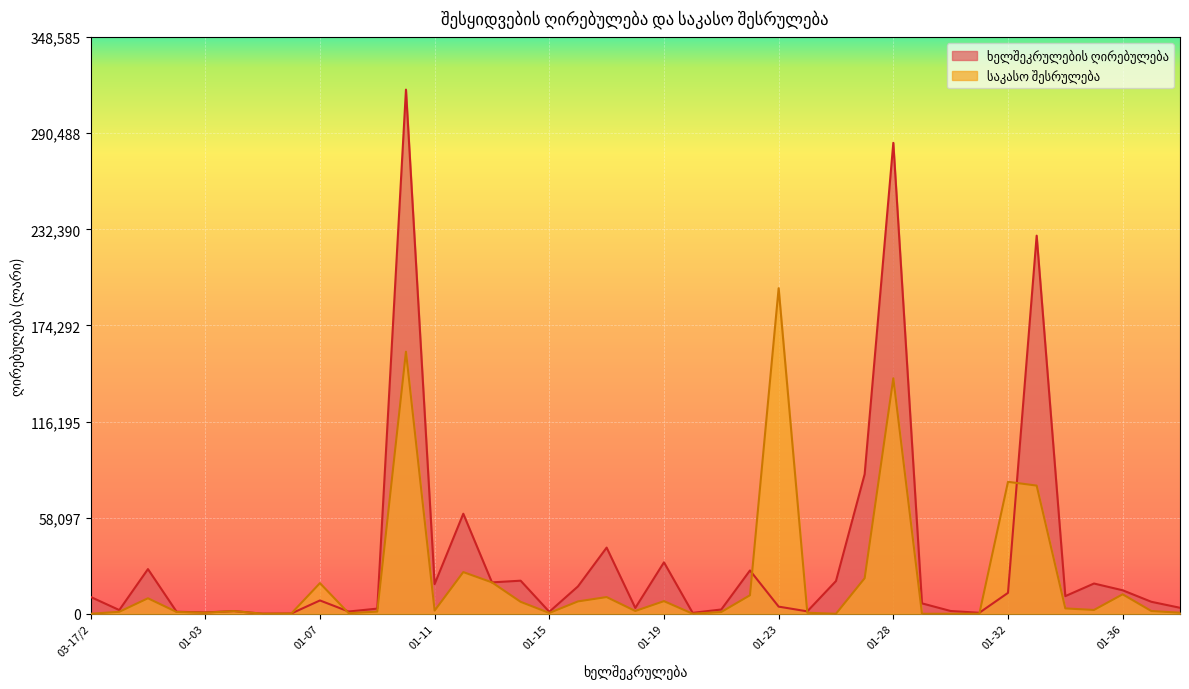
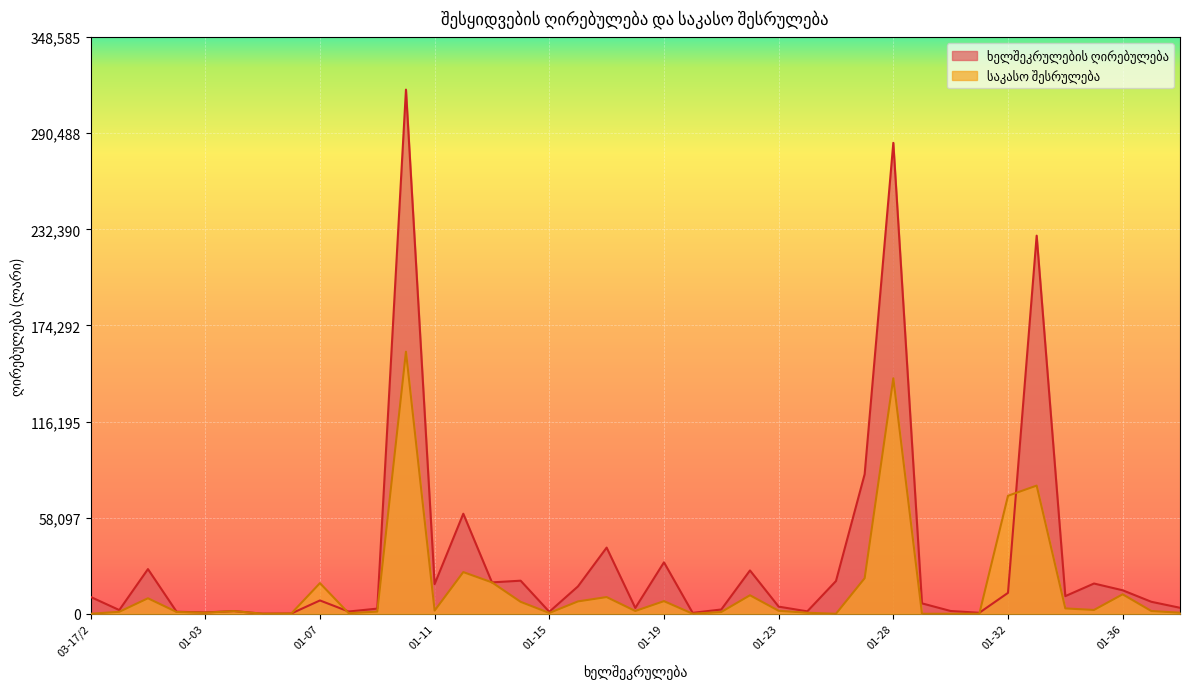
  {
    "ხელშეკრულების ღირებულება": {
      "03-17/2": "10,000",
      "01-07": "8,000",
      "01-11": "18,000",
      "01-19": "31,000",
      "01-23": "4,000",
      "01-28": "285,000",
      "01-32": "13,000",
      "01-36": "14,000"
    },
    "საკასო შესრულება": {
      "03-17/2": "0",
      "01-07": "19,000",
      "01-11": "2,000",
      "01-19": "8,000",
-     "01-23": "197,000",
+     "01-23": "2,000",
      "01-28": "142,000",
-     "01-32": "80,000",
+     "01-32": "71,000",
      "01-36": "12,000"
    }
  }
